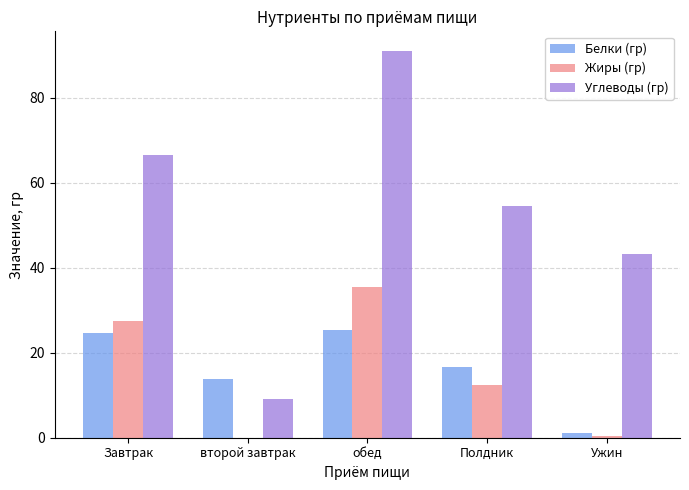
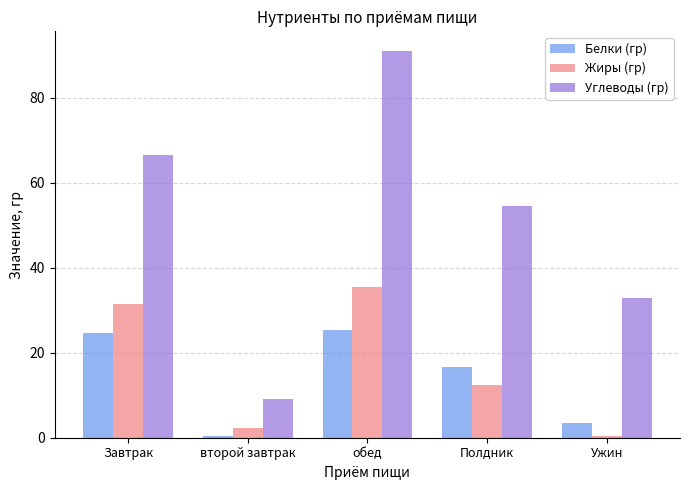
  {
    "Белки (гр)": {
      "Завтрак": 25,
-     "второй завтрак": 14,
+     "второй завтрак": 1,
      "обед": 25,
      "Полдник": 17,
-     "Ужин": 1
+     "Ужин": 4
    },
    "Жиры (гр)": {
-     "Завтрак": 27,
-     "второй завтрак": 0,
+     "Завтрак": 32,
+     "второй завтрак": 2,
      "обед": 36,
      "Полдник": 12
    },
    "Углеводы (гр)": {
      "Завтрак": 67,
      "второй завтрак": 9,
      "обед": 91,
      "Полдник": 54,
-     "Ужин": 43
+     "Ужин": 33
    }
  }
